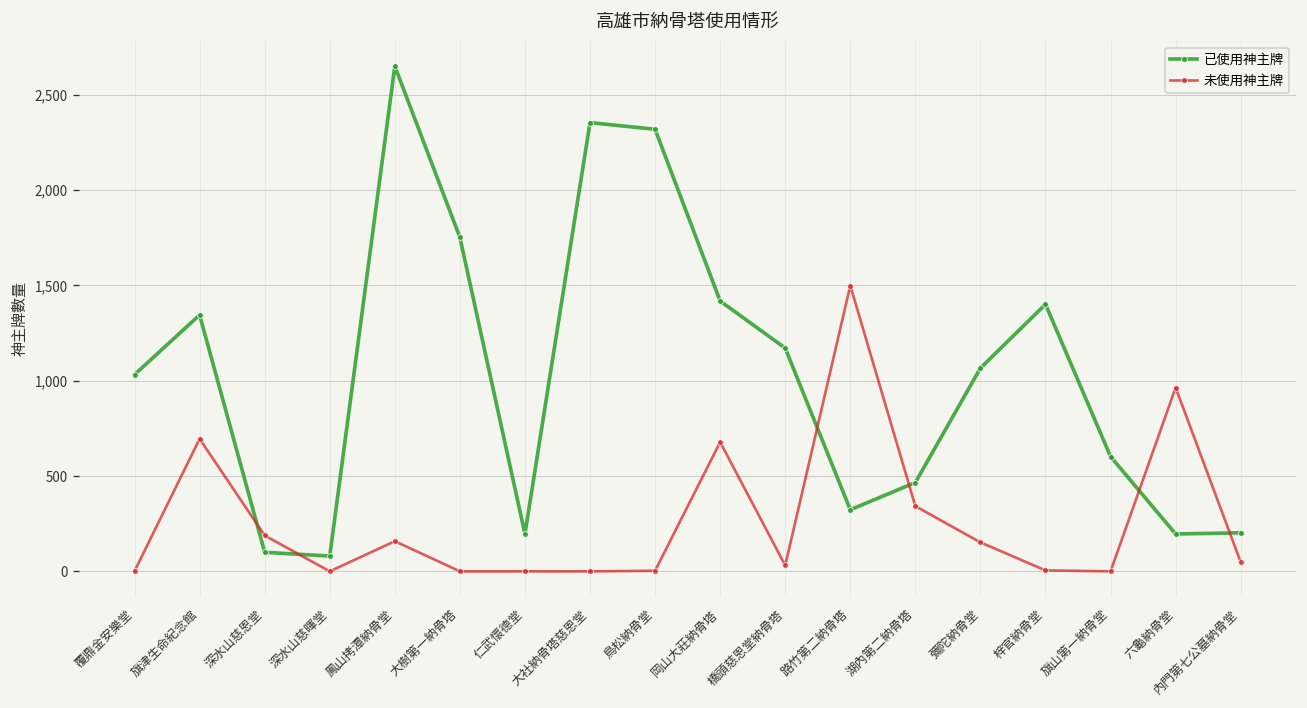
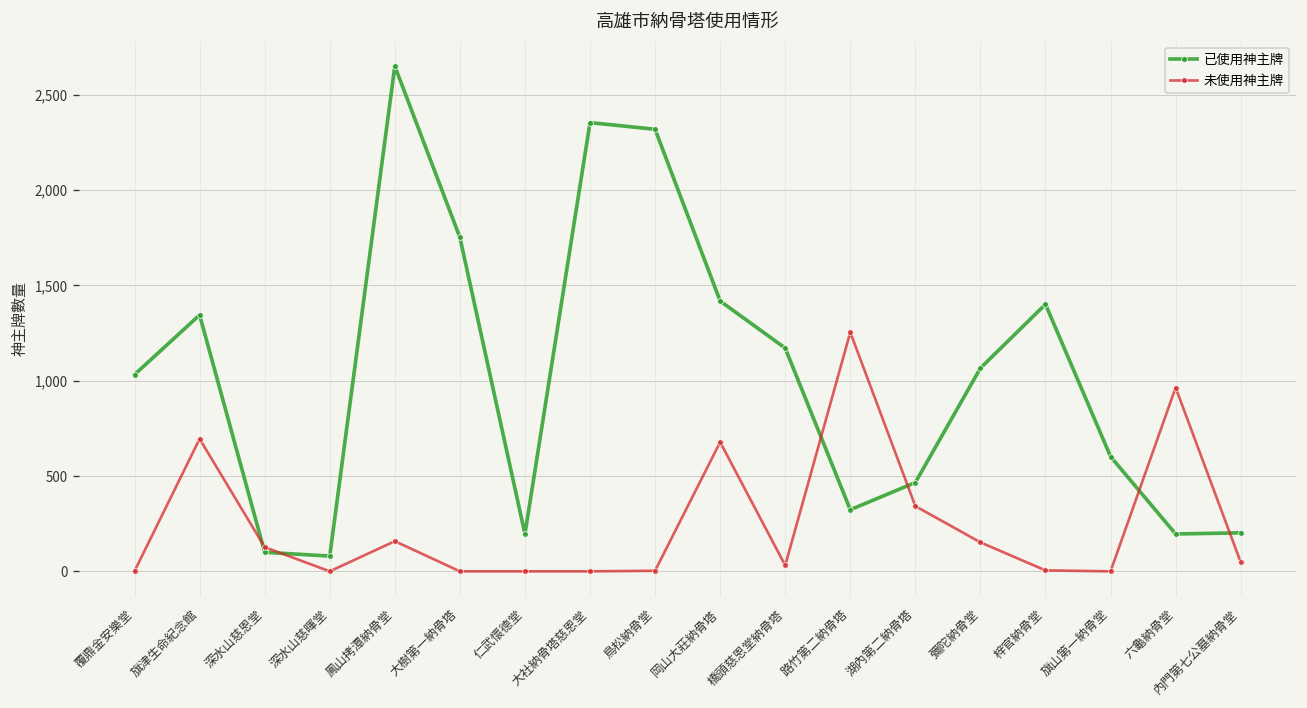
  {
    "已使用神主牌": {
      "覆鼎金安樂堂": "1,030",
      "旗津生命紀念館": "1,350",
      "深水山慈恩堂": "100",
      "深水山慈暉堂": "80",
      "鳳山拷潭納骨堂": "2,650",
      "大樹第一納骨塔": "1,750",
      "仁武懷德堂": "200",
      "大社納骨塔慈恩堂": "2,350",
      "鳥松納骨堂": "2,320",
      "岡山大莊納骨塔": "1,420",
      "橋頭慈恩堂納骨塔": "1,170",
      "路竹第二納骨塔": "320",
      "湖內第二納骨塔": "470",
      "彌陀納骨堂": "1,070",
      "梓官納骨堂": "1,400",
      "旗山第一納骨堂": "600",
      "六龜納骨堂": "200",
      "內門第七公墓納骨堂": "200"
    },
    "未使用神主牌": {
      "覆鼎金安樂堂": "0",
      "旗津生命紀念館": "700",
-     "深水山慈恩堂": "190",
+     "深水山慈恩堂": "130",
      "深水山慈暉堂": "0",
      "鳳山拷潭納骨堂": "160",
      "大樹第一納骨塔": "0",
      "仁武懷德堂": "0",
      "大社納骨塔慈恩堂": "0",
      "鳥松納骨堂": "0",
      "岡山大莊納骨塔": "680",
      "橋頭慈恩堂納骨塔": "30",
-     "路竹第二納骨塔": "1,500",
+     "路竹第二納骨塔": "1,250",
      "湖內第二納骨塔": "340",
      "彌陀納骨堂": "150",
      "梓官納骨堂": "10",
      "旗山第一納骨堂": "0",
      "六龜納骨堂": "960",
      "內門第七公墓納骨堂": "50"
    }
  }
